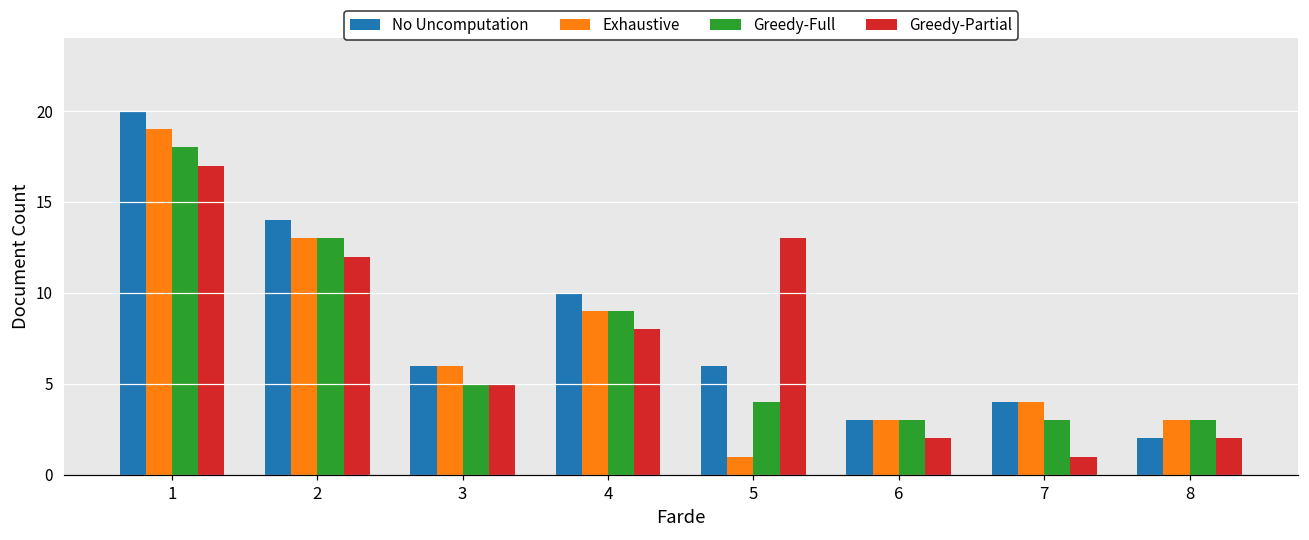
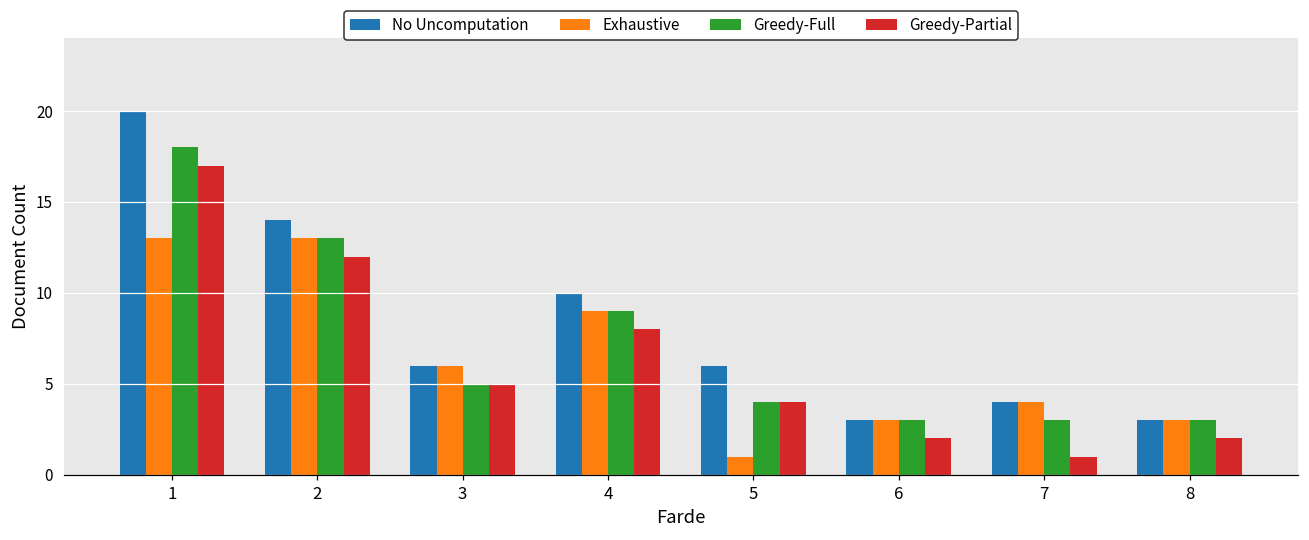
  {
    "No Uncomputation": {
      "1": 20,
      "2": 14,
      "3": 6,
      "4": 10,
      "5": 6,
      "6": 3,
      "7": 4,
-     "8": 2
+     "8": 3
    },
    "Exhaustive": {
-     "1": 19,
+     "1": 13,
      "2": 13,
      "3": 6,
      "4": 9,
      "5": 1,
      "6": 3,
      "7": 4,
      "8": 3
    },
    "Greedy-Full": {
      "1": 18,
      "2": 13,
      "3": 5,
      "4": 9,
      "5": 4,
      "6": 3,
      "7": 3,
      "8": 3
    },
    "Greedy-Partial": {
      "1": 17,
      "2": 12,
      "3": 5,
      "4": 8,
-     "5": 13,
+     "5": 4,
      "6": 2,
      "7": 1,
      "8": 2
    }
  }
